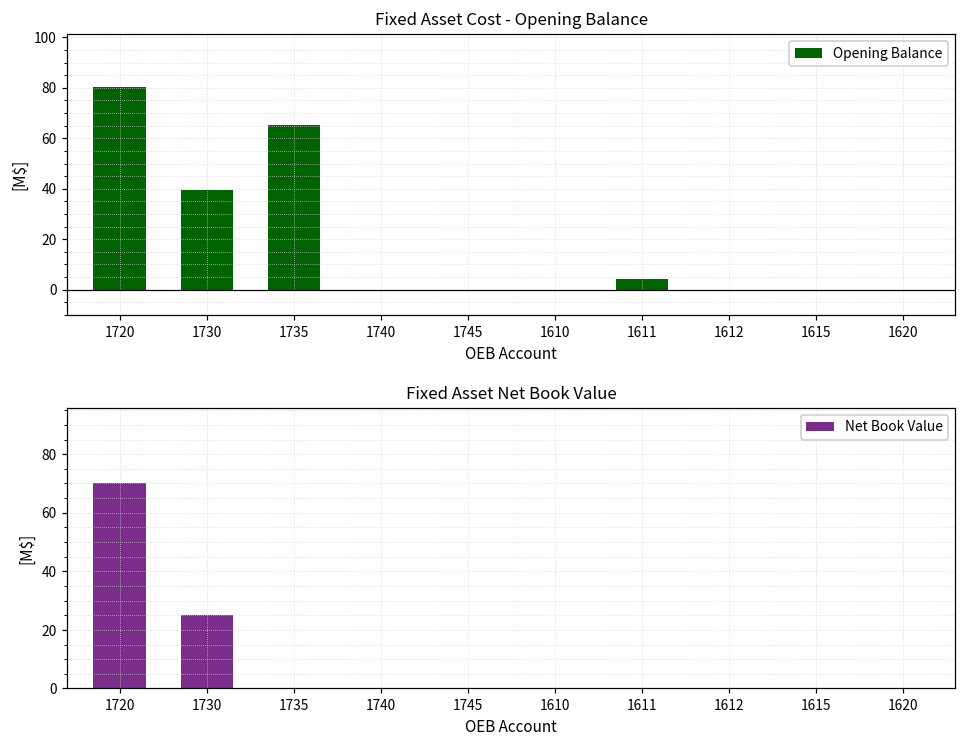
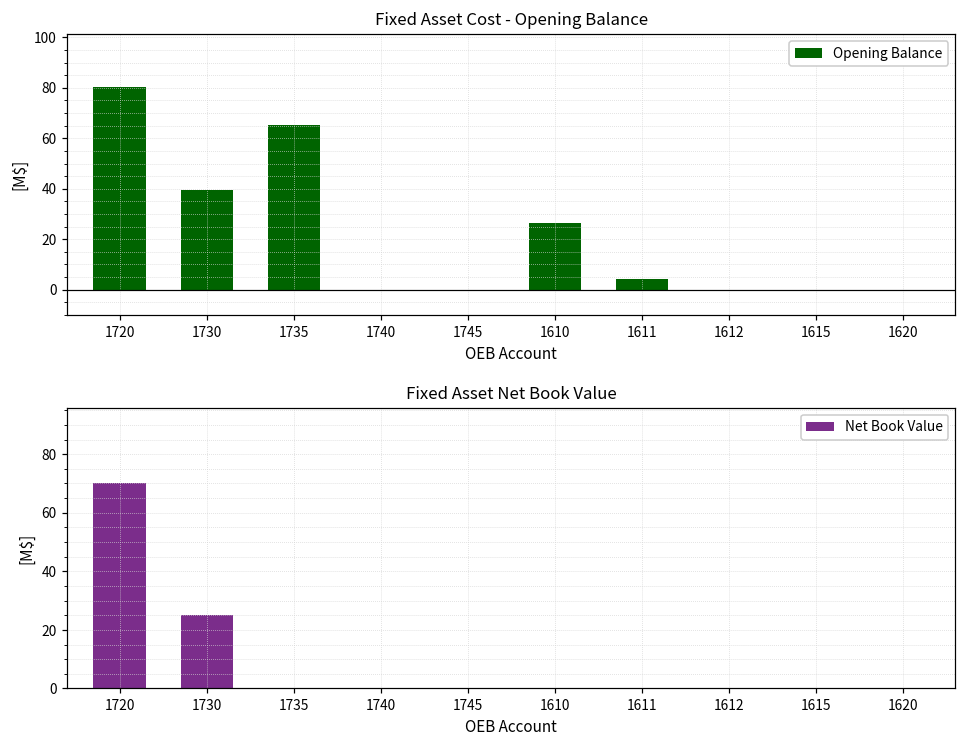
  {
    "Fixed Asset Cost - Opening Balance": {
      "1720": 80,
      "1730": 39,
      "1735": 65,
      "1740": 0,
      "1745": 0,
-     "1610": 0,
+     "1610": 26,
      "1611": 4,
      "1612": 0,
      "1615": 0,
      "1620": 0
    },
    "Fixed Asset Net Book Value": {
      "1720": 70,
      "1730": 25,
      "1735": 0,
      "1740": 0,
      "1745": 0,
      "1610": 0,
      "1611": 0,
      "1612": 0,
      "1615": 0,
      "1620": 0
    }
  }
